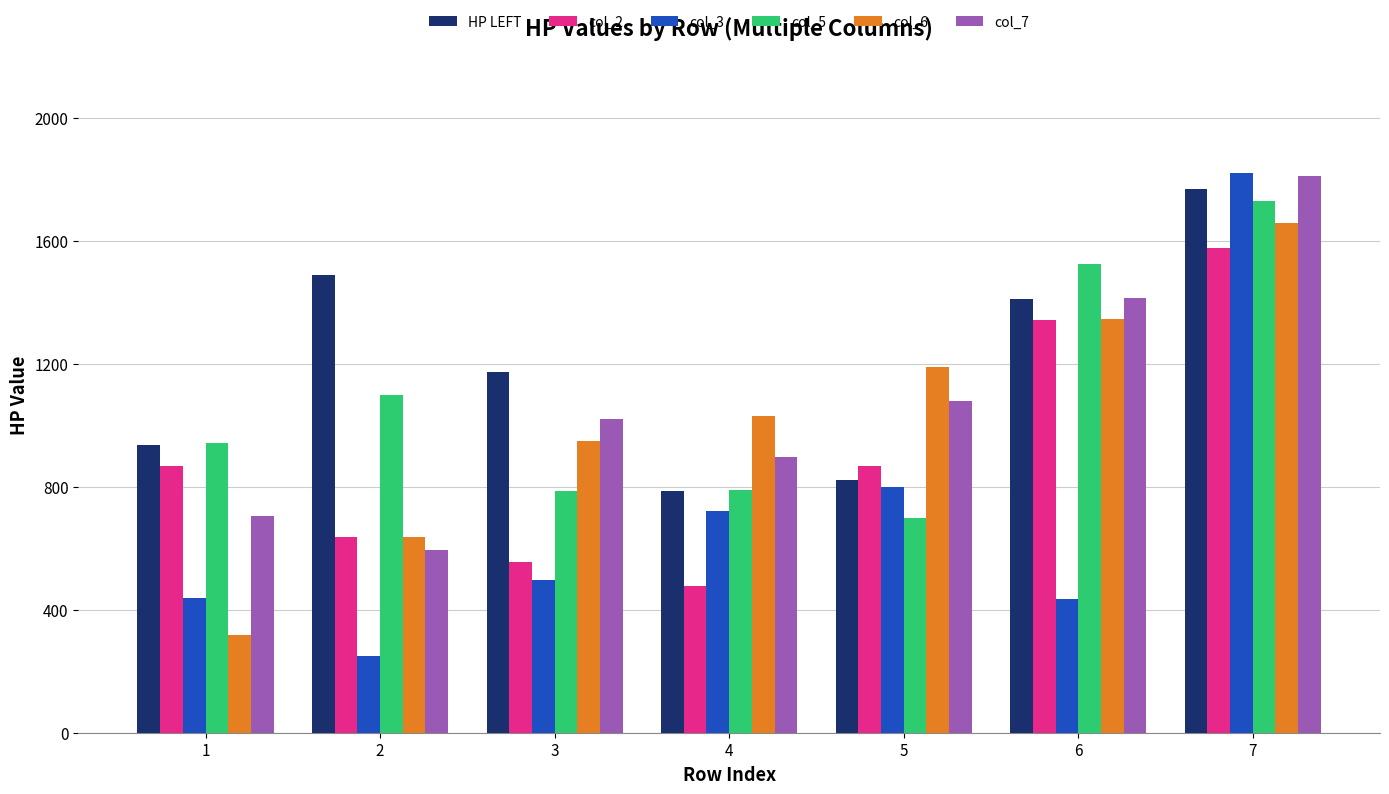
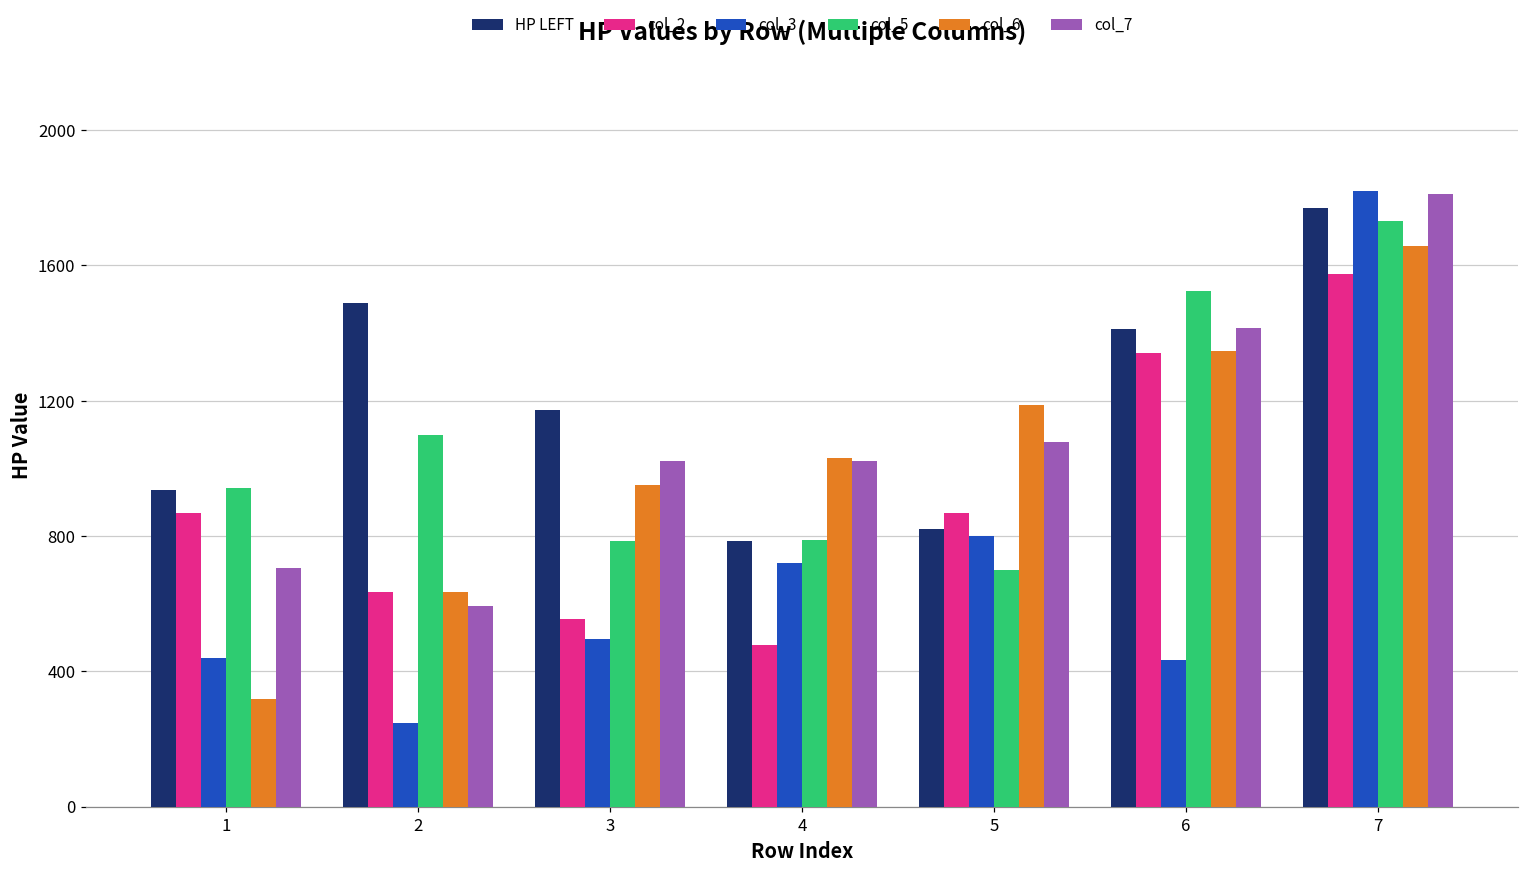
  {
    "HP LEFT": {
      "1": 940,
      "2": 1490,
      "3": 1170,
      "4": 790,
      "5": 820,
      "6": 1410,
      "7": 1770
    },
    "col_2": {
      "1": 870,
      "2": 640,
      "3": 560,
      "4": 480,
      "5": 870,
      "6": 1340,
      "7": 1580
    },
    "col_3": {
      "1": 440,
      "2": 250,
      "3": 500,
      "4": 720,
      "5": 800,
      "6": 430,
      "7": 1820
    },
    "col_5": {
      "1": 940,
      "2": 1100,
      "3": 790,
      "4": 790,
      "5": 700,
      "6": 1530,
      "7": 1730
    },
    "col_6": {
      "1": 320,
      "2": 640,
      "3": 950,
      "4": 1030,
      "5": 1190,
      "6": 1350,
      "7": 1660
    },
    "col_7": {
      "1": 710,
      "2": 590,
      "3": 1020,
-     "4": 900,
+     "4": 1020,
      "5": 1080,
      "6": 1420,
      "7": 1810
    }
  }
